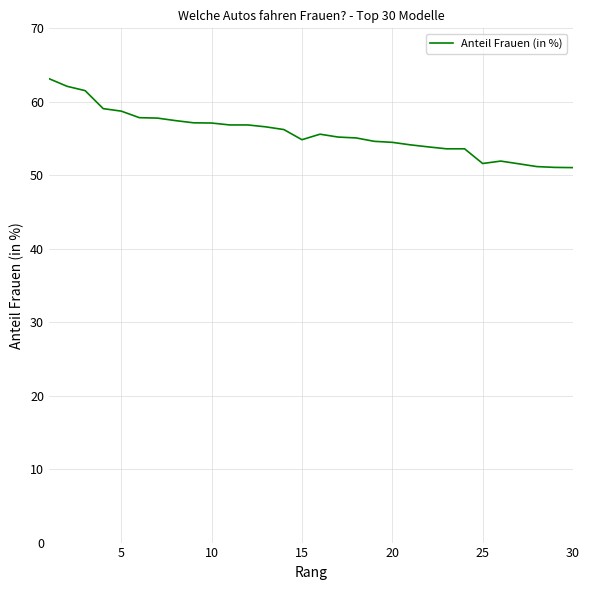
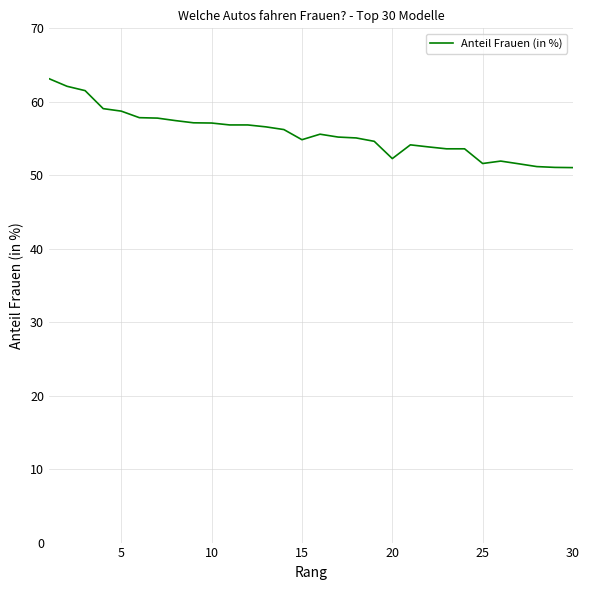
  {
    "5": 59,
    "10": 57,
    "15": 55,
-   "20": 54,
+   "20": 52,
    "25": 52,
    "30": 51
  }
